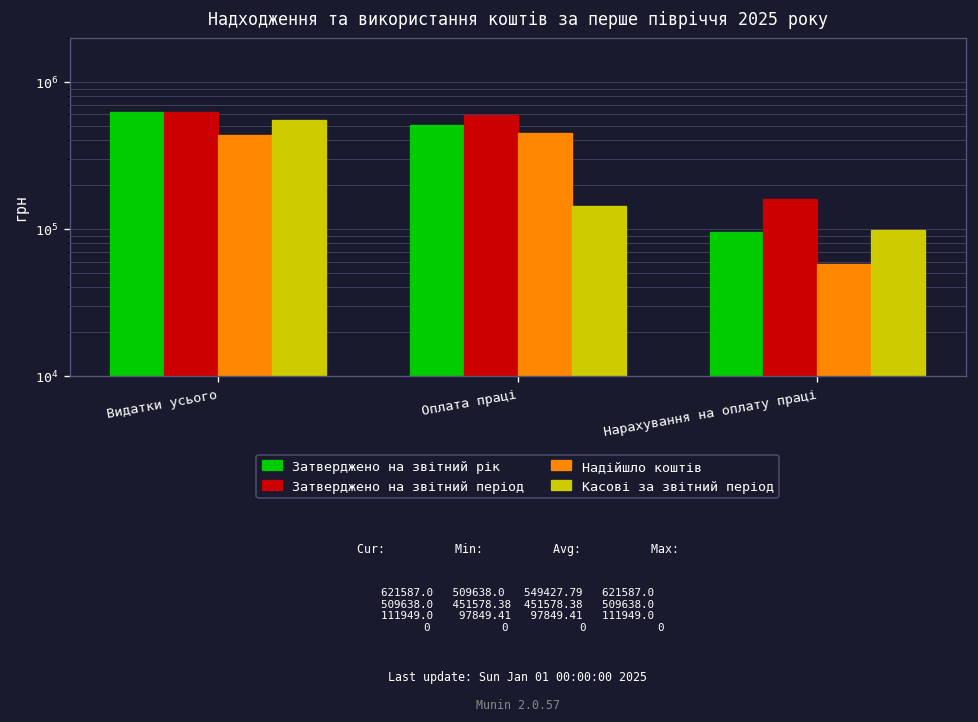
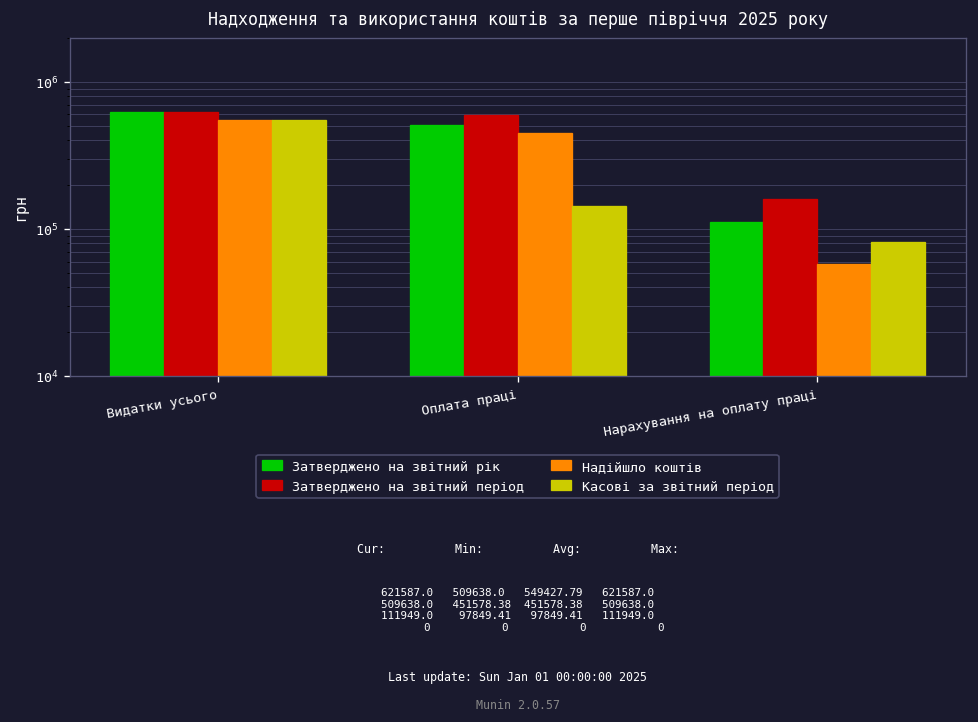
  {
    "Затверджено на звітний рік": {
      "Видатки усього": 600000,
      "Оплата праці": 510000,
-     "Нарахування на оплату праці": 100000
+     "Нарахування на оплату праці": 110000
    },
    "Затверджено на звітний період": {
      "Видатки усього": 600000,
      "Нарахування на оплату праці": 160000
    },
    "Надійшло коштів": {
-     "Видатки усього": 440000,
+     "Видатки усього": 500000,
      "Нарахування на оплату праці": 60000
    },
    "Касові за звітний період": {
      "Видатки усього": 500000,
      "Оплата праці": 140000,
-     "Нарахування на оплату праці": 100000
+     "Нарахування на оплату праці": 80000
    }
  }
